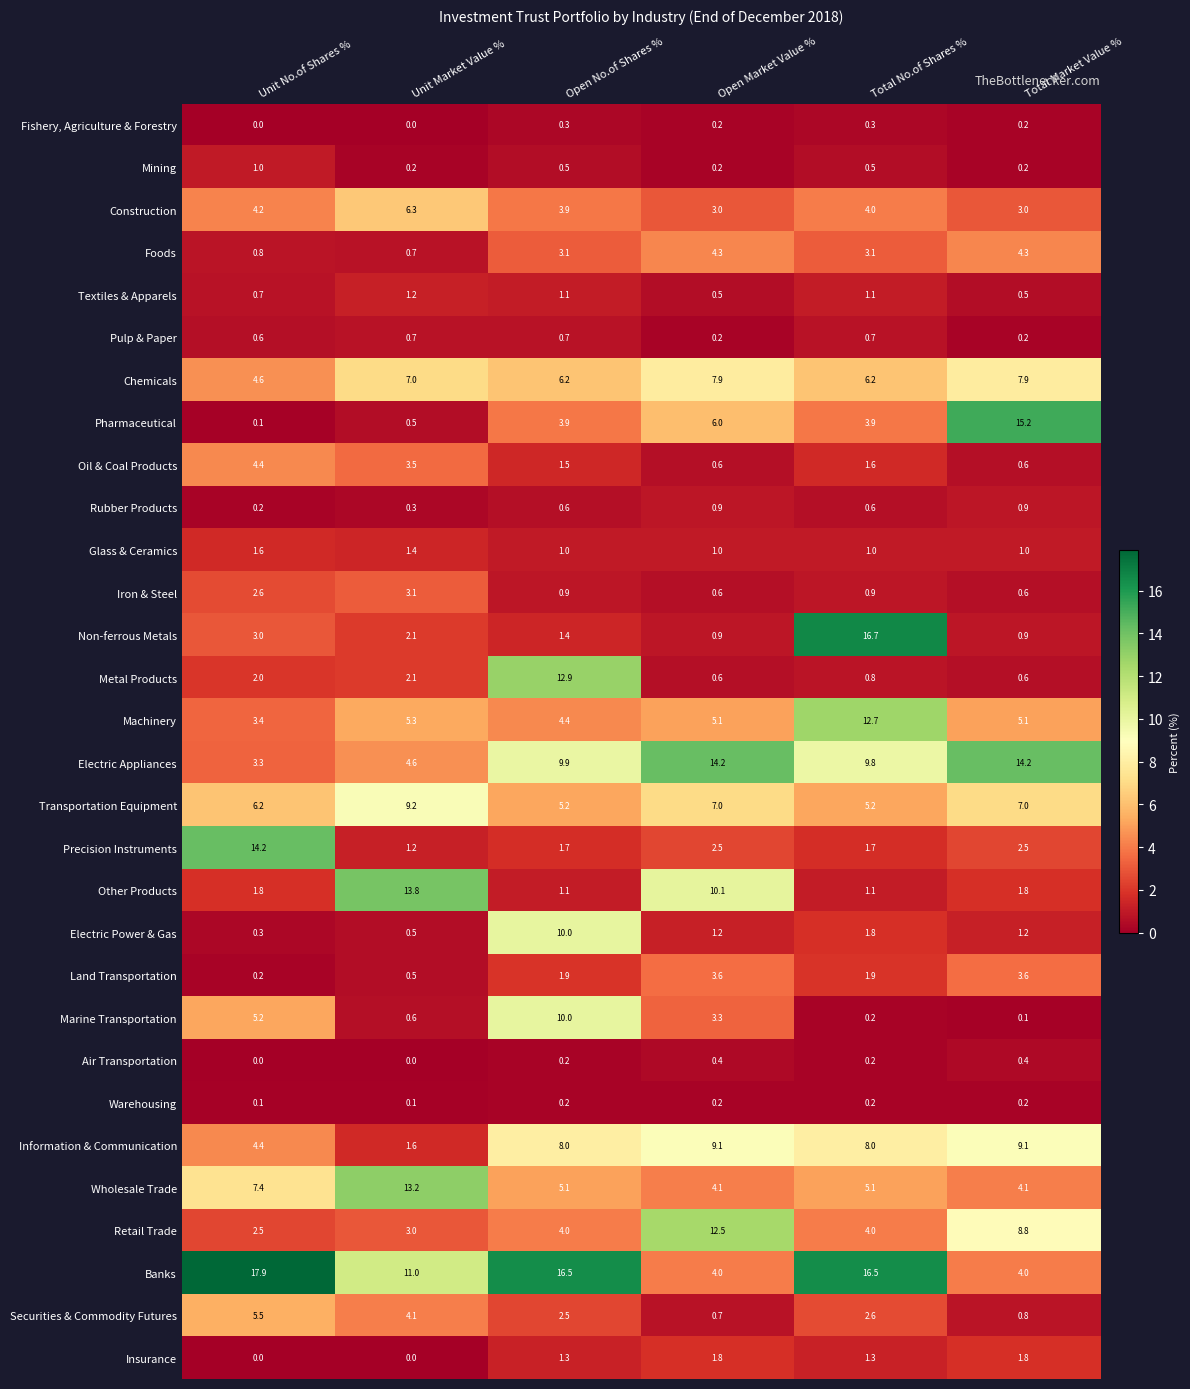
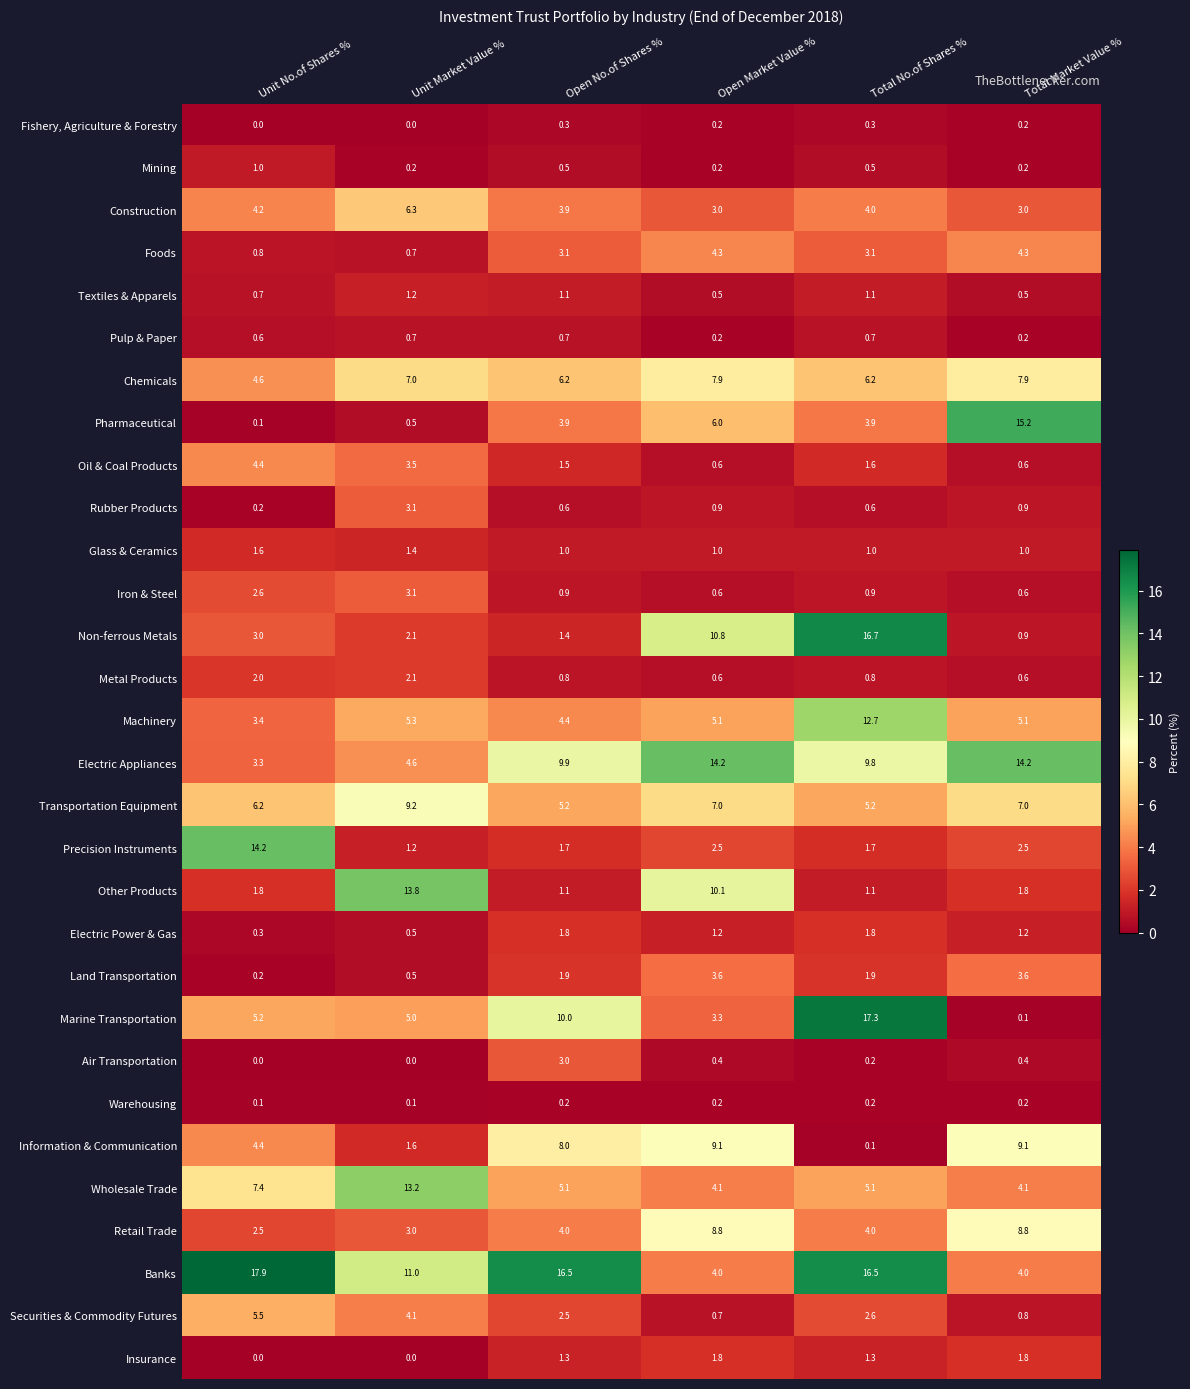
  {
    "Fishery, Agriculture & Forestry": {
      "Unit No.of Shares %": 0.0,
      "Unit Market Value %": 0.0,
      "Open No.of Shares %": 0.3,
      "Open Market Value %": 0.2,
      "Total No.of Shares %": 0.3,
      "Total Market Value %": 0.2
    },
    "Mining": {
      "Unit No.of Shares %": 1.0,
      "Unit Market Value %": 0.2,
      "Open No.of Shares %": 0.5,
      "Open Market Value %": 0.2,
      "Total No.of Shares %": 0.5,
      "Total Market Value %": 0.2
    },
    "Construction": {
      "Unit No.of Shares %": 4.2,
      "Unit Market Value %": 6.3,
      "Open No.of Shares %": 3.9,
      "Open Market Value %": 3.0,
      "Total No.of Shares %": 4.0,
      "Total Market Value %": 3.0
    },
    "Foods": {
      "Unit No.of Shares %": 0.8,
      "Unit Market Value %": 0.7,
      "Open No.of Shares %": 3.1,
      "Open Market Value %": 4.3,
      "Total No.of Shares %": 3.1,
      "Total Market Value %": 4.3
    },
    "Textiles & Apparels": {
      "Unit No.of Shares %": 0.7,
      "Unit Market Value %": 1.2,
      "Open No.of Shares %": 1.1,
      "Open Market Value %": 0.5,
      "Total No.of Shares %": 1.1,
      "Total Market Value %": 0.5
    },
    "Pulp & Paper": {
      "Unit No.of Shares %": 0.6,
      "Unit Market Value %": 0.7,
      "Open No.of Shares %": 0.7,
      "Open Market Value %": 0.2,
      "Total No.of Shares %": 0.7,
      "Total Market Value %": 0.2
    },
    "Chemicals": {
      "Unit No.of Shares %": 4.6,
      "Unit Market Value %": 7.0,
      "Open No.of Shares %": 6.2,
      "Open Market Value %": 7.9,
      "Total No.of Shares %": 6.2,
      "Total Market Value %": 7.9
    },
    "Pharmaceutical": {
      "Unit No.of Shares %": 0.1,
      "Unit Market Value %": 0.5,
      "Open No.of Shares %": 3.9,
      "Open Market Value %": 6.0,
      "Total No.of Shares %": 3.9,
      "Total Market Value %": 15.2
    },
    "Oil & Coal Products": {
      "Unit No.of Shares %": 4.4,
      "Unit Market Value %": 3.5,
      "Open No.of Shares %": 1.5,
      "Open Market Value %": 0.6,
      "Total No.of Shares %": 1.6,
      "Total Market Value %": 0.6
    },
    "Rubber Products": {
      "Unit No.of Shares %": 0.2,
-     "Unit Market Value %": 0.3,
+     "Unit Market Value %": 3.1,
      "Open No.of Shares %": 0.6,
      "Open Market Value %": 0.9,
      "Total No.of Shares %": 0.6,
      "Total Market Value %": 0.9
    },
    "Glass & Ceramics": {
      "Unit No.of Shares %": 1.6,
      "Unit Market Value %": 1.4,
      "Open No.of Shares %": 1.0,
      "Open Market Value %": 1.0,
      "Total No.of Shares %": 1.0,
      "Total Market Value %": 1.0
    },
    "Iron & Steel": {
      "Unit No.of Shares %": 2.6,
      "Unit Market Value %": 3.1,
      "Open No.of Shares %": 0.9,
      "Open Market Value %": 0.6,
      "Total No.of Shares %": 0.9,
      "Total Market Value %": 0.6
    },
    "Non-ferrous Metals": {
      "Unit No.of Shares %": 3.0,
      "Unit Market Value %": 2.1,
      "Open No.of Shares %": 1.4,
-     "Open Market Value %": 0.9,
+     "Open Market Value %": 10.8,
      "Total No.of Shares %": 16.7,
      "Total Market Value %": 0.9
    },
    "Metal Products": {
      "Unit No.of Shares %": 2.0,
      "Unit Market Value %": 2.1,
-     "Open No.of Shares %": 12.9,
+     "Open No.of Shares %": 0.8,
      "Open Market Value %": 0.6,
      "Total No.of Shares %": 0.8,
      "Total Market Value %": 0.6
    },
    "Machinery": {
      "Unit No.of Shares %": 3.4,
      "Unit Market Value %": 5.3,
      "Open No.of Shares %": 4.4,
      "Open Market Value %": 5.1,
      "Total No.of Shares %": 12.7,
      "Total Market Value %": 5.1
    },
    "Electric Appliances": {
      "Unit No.of Shares %": 3.3,
      "Unit Market Value %": 4.6,
      "Open No.of Shares %": 9.9,
      "Open Market Value %": 14.2,
      "Total No.of Shares %": 9.8,
      "Total Market Value %": 14.2
    },
    "Transportation Equipment": {
      "Unit No.of Shares %": 6.2,
      "Unit Market Value %": 9.2,
      "Open No.of Shares %": 5.2,
      "Open Market Value %": 7.0,
      "Total No.of Shares %": 5.2,
      "Total Market Value %": 7.0
    },
    "Precision Instruments": {
      "Unit No.of Shares %": 14.2,
      "Unit Market Value %": 1.2,
      "Open No.of Shares %": 1.7,
      "Open Market Value %": 2.5,
      "Total No.of Shares %": 1.7,
      "Total Market Value %": 2.5
    },
    "Other Products": {
      "Unit No.of Shares %": 1.8,
      "Unit Market Value %": 13.8,
      "Open No.of Shares %": 1.1,
      "Open Market Value %": 10.1,
      "Total No.of Shares %": 1.1,
      "Total Market Value %": 1.8
    },
    "Electric Power & Gas": {
      "Unit No.of Shares %": 0.3,
      "Unit Market Value %": 0.5,
-     "Open No.of Shares %": 10.0,
+     "Open No.of Shares %": 1.8,
      "Open Market Value %": 1.2,
      "Total No.of Shares %": 1.8,
      "Total Market Value %": 1.2
    },
    "Land Transportation": {
      "Unit No.of Shares %": 0.2,
      "Unit Market Value %": 0.5,
      "Open No.of Shares %": 1.9,
      "Open Market Value %": 3.6,
      "Total No.of Shares %": 1.9,
      "Total Market Value %": 3.6
    },
    "Marine Transportation": {
      "Unit No.of Shares %": 5.2,
-     "Unit Market Value %": 0.6,
+     "Unit Market Value %": 5.0,
      "Open No.of Shares %": 10.0,
      "Open Market Value %": 3.3,
-     "Total No.of Shares %": 0.2,
+     "Total No.of Shares %": 17.3,
      "Total Market Value %": 0.1
    },
    "Air Transportation": {
      "Unit No.of Shares %": 0.0,
      "Unit Market Value %": 0.0,
-     "Open No.of Shares %": 0.2,
+     "Open No.of Shares %": 3.0,
      "Open Market Value %": 0.4,
      "Total No.of Shares %": 0.2,
      "Total Market Value %": 0.4
    },
    "Warehousing": {
      "Unit No.of Shares %": 0.1,
      "Unit Market Value %": 0.1,
      "Open No.of Shares %": 0.2,
      "Open Market Value %": 0.2,
      "Total No.of Shares %": 0.2,
      "Total Market Value %": 0.2
    },
    "Information & Communication": {
      "Unit No.of Shares %": 4.4,
      "Unit Market Value %": 1.6,
      "Open No.of Shares %": 8.0,
      "Open Market Value %": 9.1,
-     "Total No.of Shares %": 8.0,
+     "Total No.of Shares %": 0.1,
      "Total Market Value %": 9.1
    },
    "Wholesale Trade": {
      "Unit No.of Shares %": 7.4,
      "Unit Market Value %": 13.2,
      "Open No.of Shares %": 5.1,
      "Open Market Value %": 4.1,
      "Total No.of Shares %": 5.1,
      "Total Market Value %": 4.1
    },
    "Retail Trade": {
      "Unit No.of Shares %": 2.5,
      "Unit Market Value %": 3.0,
      "Open No.of Shares %": 4.0,
-     "Open Market Value %": 12.5,
+     "Open Market Value %": 8.8,
      "Total No.of Shares %": 4.0,
      "Total Market Value %": 8.8
    },
    "Banks": {
      "Unit No.of Shares %": 17.9,
      "Unit Market Value %": 11.0,
      "Open No.of Shares %": 16.5,
      "Open Market Value %": 4.0,
      "Total No.of Shares %": 16.5,
      "Total Market Value %": 4.0
    },
    "Securities & Commodity Futures": {
      "Unit No.of Shares %": 5.5,
      "Unit Market Value %": 4.1,
      "Open No.of Shares %": 2.5,
      "Open Market Value %": 0.7,
      "Total No.of Shares %": 2.6,
      "Total Market Value %": 0.8
    },
    "Insurance": {
      "Unit No.of Shares %": 0.0,
      "Unit Market Value %": 0.0,
      "Open No.of Shares %": 1.3,
      "Open Market Value %": 1.8,
      "Total No.of Shares %": 1.3,
      "Total Market Value %": 1.8
    }
  }
